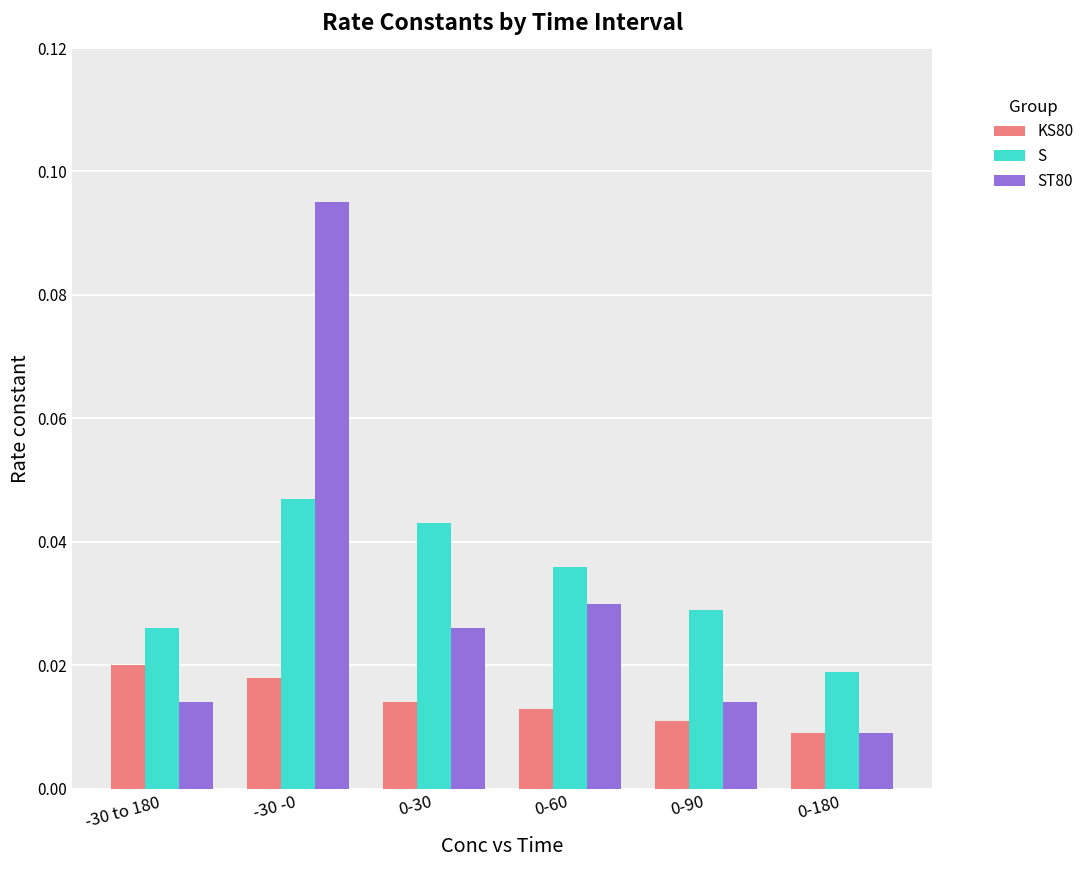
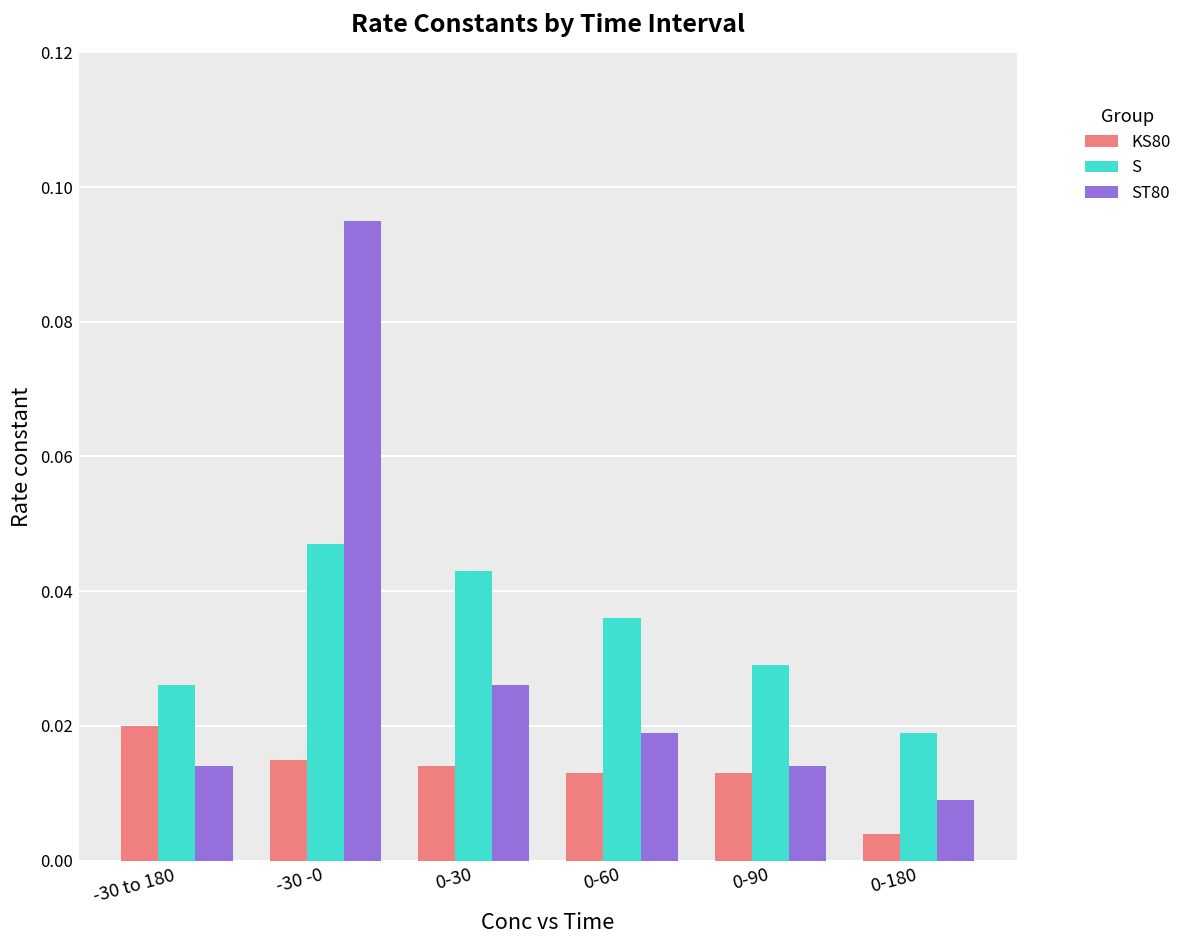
  {
    "KS80": {
      "-30 to 180": 0.020,
-     "-30 -0": 0.018,
+     "-30 -0": 0.015,
      "0-30": 0.014,
      "0-60": 0.013,
-     "0-90": 0.011,
-     "0-180": 0.009
+     "0-90": 0.013,
+     "0-180": 0.004
    },
    "S": {
      "-30 to 180": 0.026,
      "-30 -0": 0.047,
      "0-30": 0.043,
      "0-60": 0.036,
      "0-90": 0.029,
      "0-180": 0.019
    },
    "ST80": {
      "-30 to 180": 0.014,
      "-30 -0": 0.095,
      "0-30": 0.026,
-     "0-60": 0.030,
+     "0-60": 0.019,
      "0-90": 0.014,
      "0-180": 0.009
    }
  }
